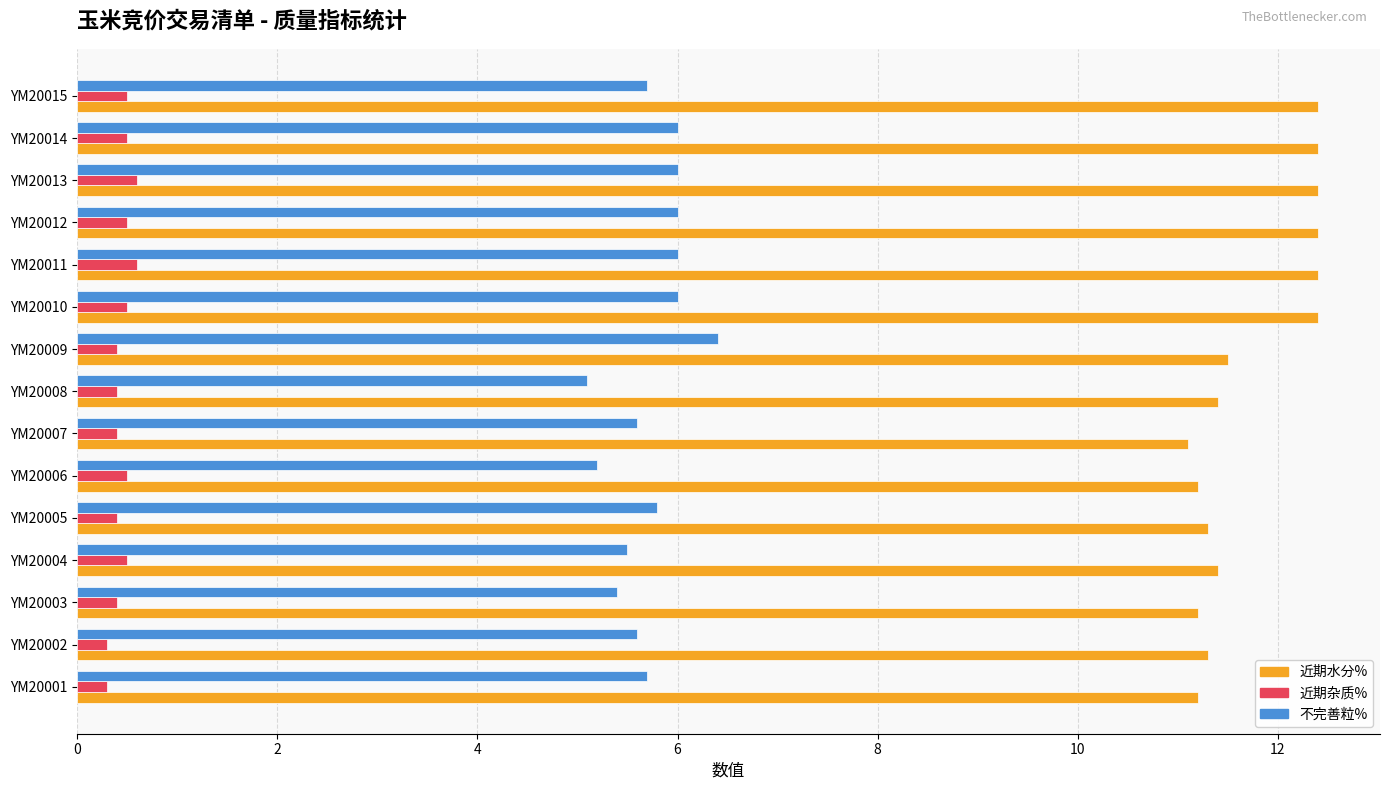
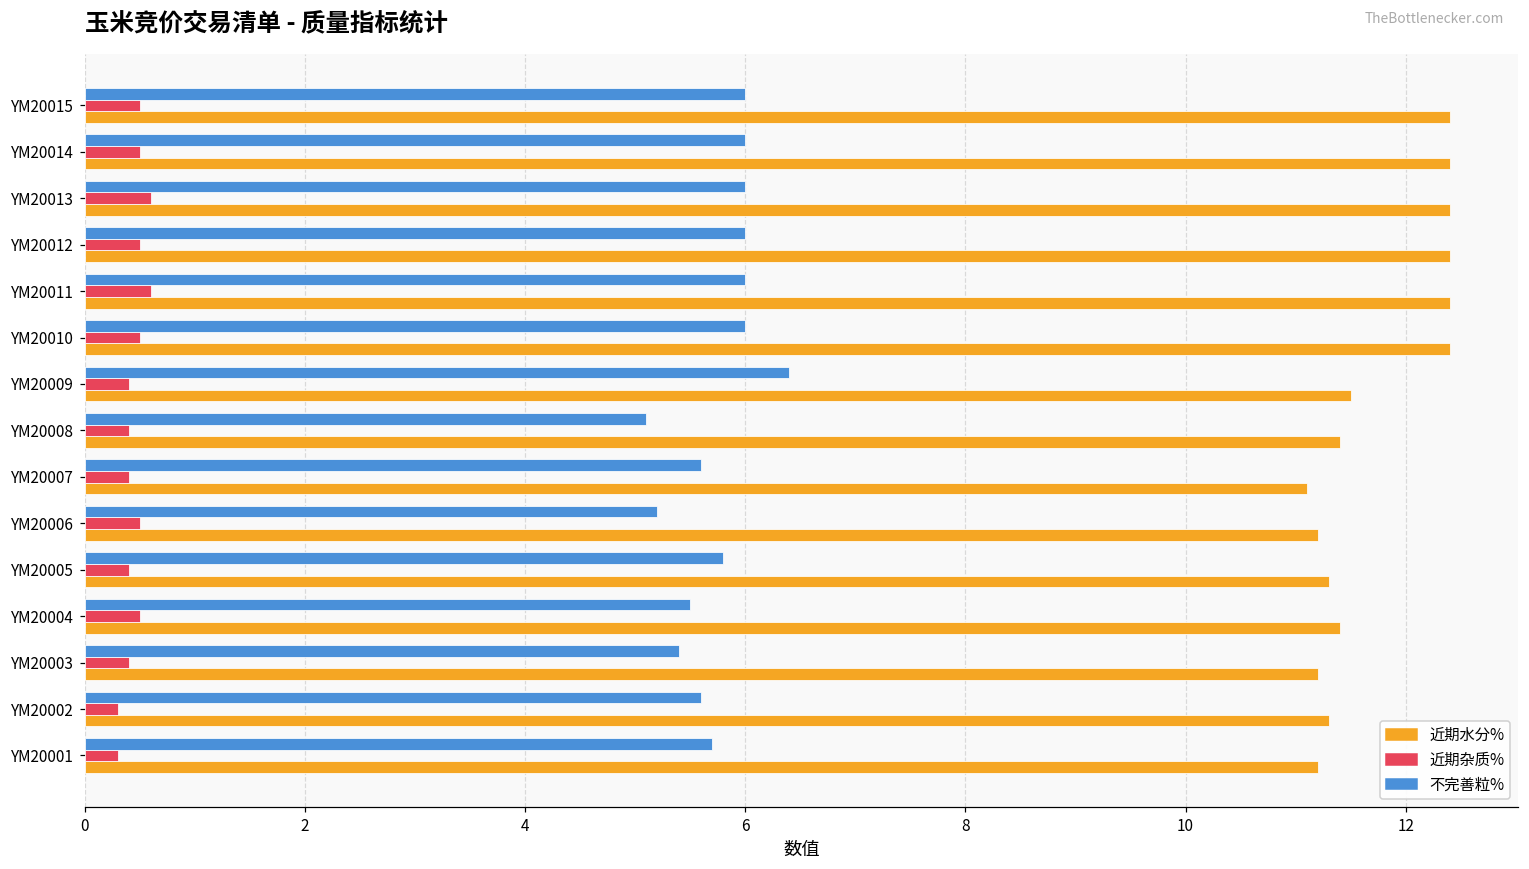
  {
    "近期水分%": {
      "YM20015": 12.4,
      "YM20014": 12.4,
      "YM20013": 12.4,
      "YM20012": 12.4,
      "YM20011": 12.4,
      "YM20010": 12.4,
      "YM20009": 11.5,
      "YM20008": 11.4,
      "YM20007": 11.1,
      "YM20006": 11.2,
      "YM20005": 11.3,
      "YM20004": 11.4,
      "YM20003": 11.2,
      "YM20002": 11.3,
      "YM20001": 11.2
    },
    "近期杂质%": {
      "YM20015": 0.5,
      "YM20014": 0.5,
      "YM20013": 0.6,
      "YM20012": 0.5,
      "YM20011": 0.6,
      "YM20010": 0.5,
      "YM20009": 0.4,
      "YM20008": 0.4,
      "YM20007": 0.4,
      "YM20006": 0.5,
      "YM20005": 0.4,
      "YM20004": 0.5,
      "YM20003": 0.4,
      "YM20002": 0.3,
      "YM20001": 0.3
    },
    "不完善粒%": {
-     "YM20015": 5.7,
+     "YM20015": 6.0,
      "YM20014": 6.0,
      "YM20013": 6.0,
      "YM20012": 6.0,
      "YM20011": 6.0,
      "YM20010": 6.0,
      "YM20009": 6.4,
      "YM20008": 5.1,
      "YM20007": 5.6,
      "YM20006": 5.2,
      "YM20005": 5.8,
      "YM20004": 5.5,
      "YM20003": 5.4,
      "YM20002": 5.6,
      "YM20001": 5.7
    }
  }
